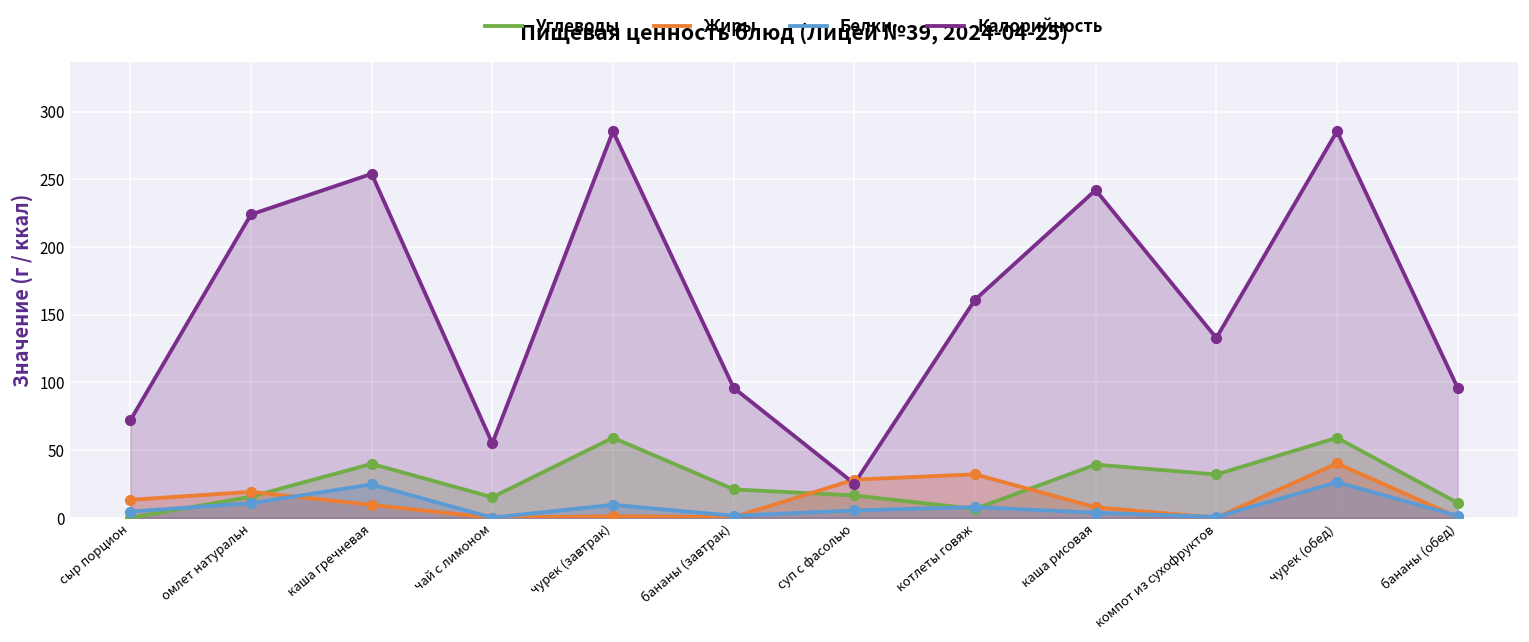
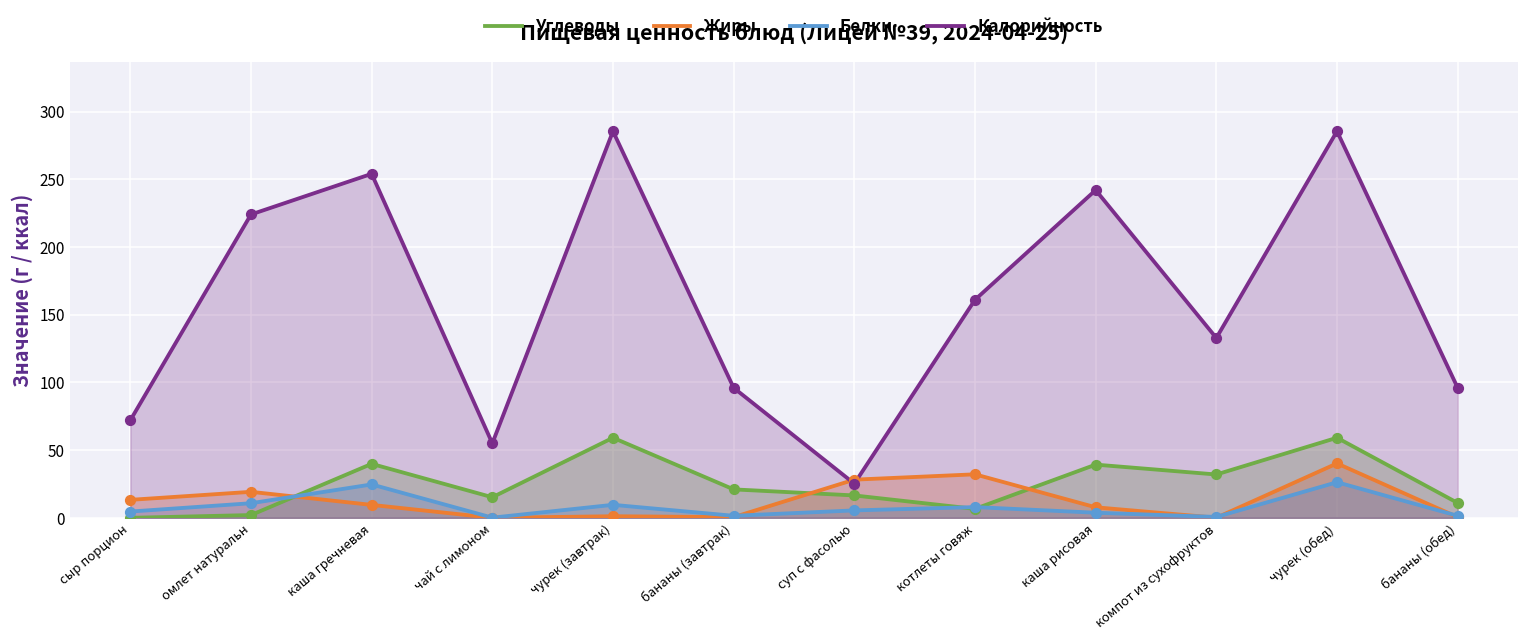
  {
    "Углеводы": {
      "сыр порцион": 0,
-     "омлет натуральн": 16,
+     "омлет натуральн": 2,
      "каша гречневая": 40,
      "чай с лимоном": 15,
      "чурек (завтрак)": 59,
      "бананы (завтрак)": 21,
      "суп с фасолью": 17,
      "каша рисовая": 39,
      "компот из сухофруктов": 32,
      "чурек (обед)": 59,
      "бананы (обед)": 11
    },
    "Жиры": {
      "сыр порцион": 13,
      "омлет натуральн": 19,
      "каша гречневая": 10,
      "чурек (завтрак)": 1,
      "суп с фасолью": 28,
      "котлеты говяж": 32,
      "каша рисовая": 8,
      "чурек (обед)": 40
    },
    "Белки": {
      "сыр порцион": 5,
      "омлет натуральн": 11,
      "каша гречневая": 25,
      "чурек (завтрак)": 10,
      "суп с фасолью": 5,
      "каша рисовая": 4,
      "чурек (обед)": 26
    },
    "Калорийность": {
      "сыр порцион": 72,
      "омлет натуральн": 224,
      "каша гречневая": 254,
      "чай с лимоном": 55,
      "чурек (завтрак)": 285,
      "бананы (завтрак)": 96,
      "суп с фасолью": 25,
      "котлеты говяж": 161,
      "каша рисовая": 242,
      "компот из сухофруктов": 133,
      "чурек (обед)": 285,
      "бананы (обед)": 96
    }
  }
